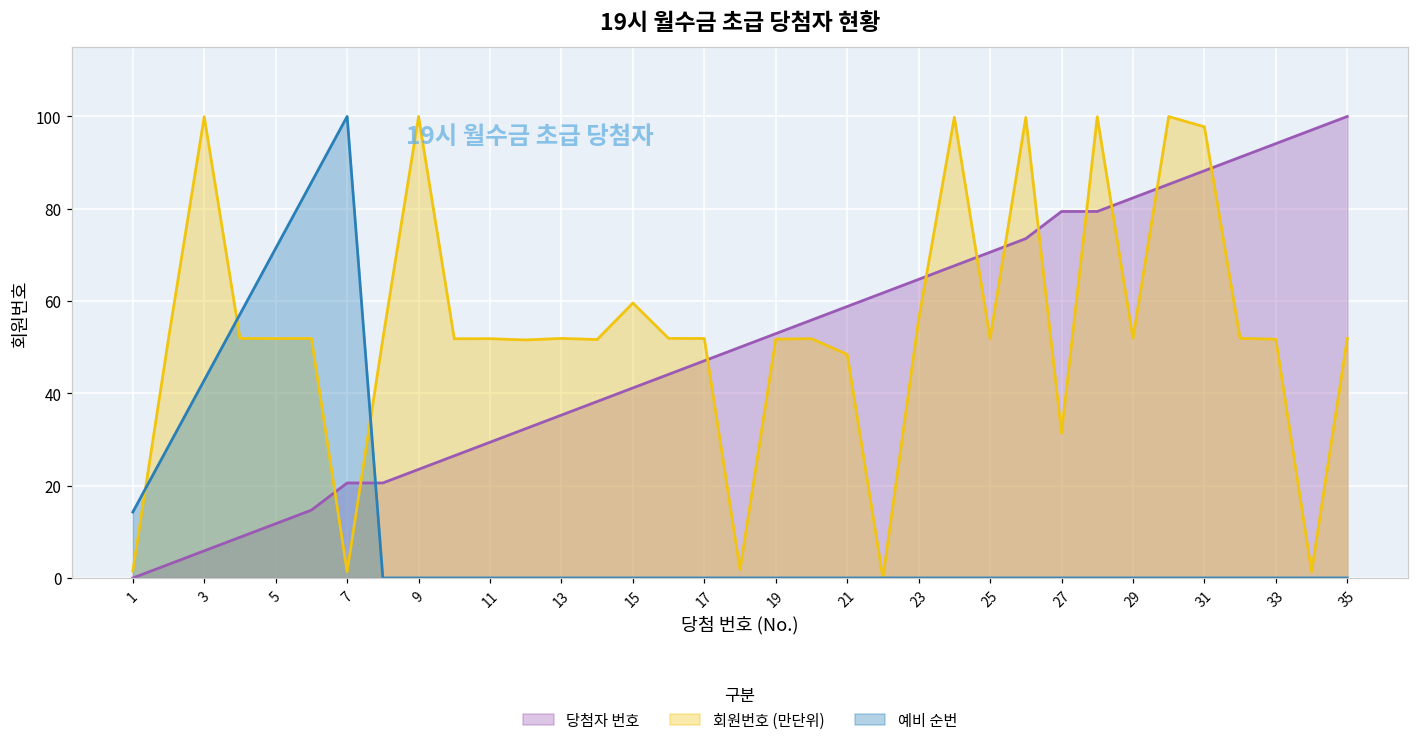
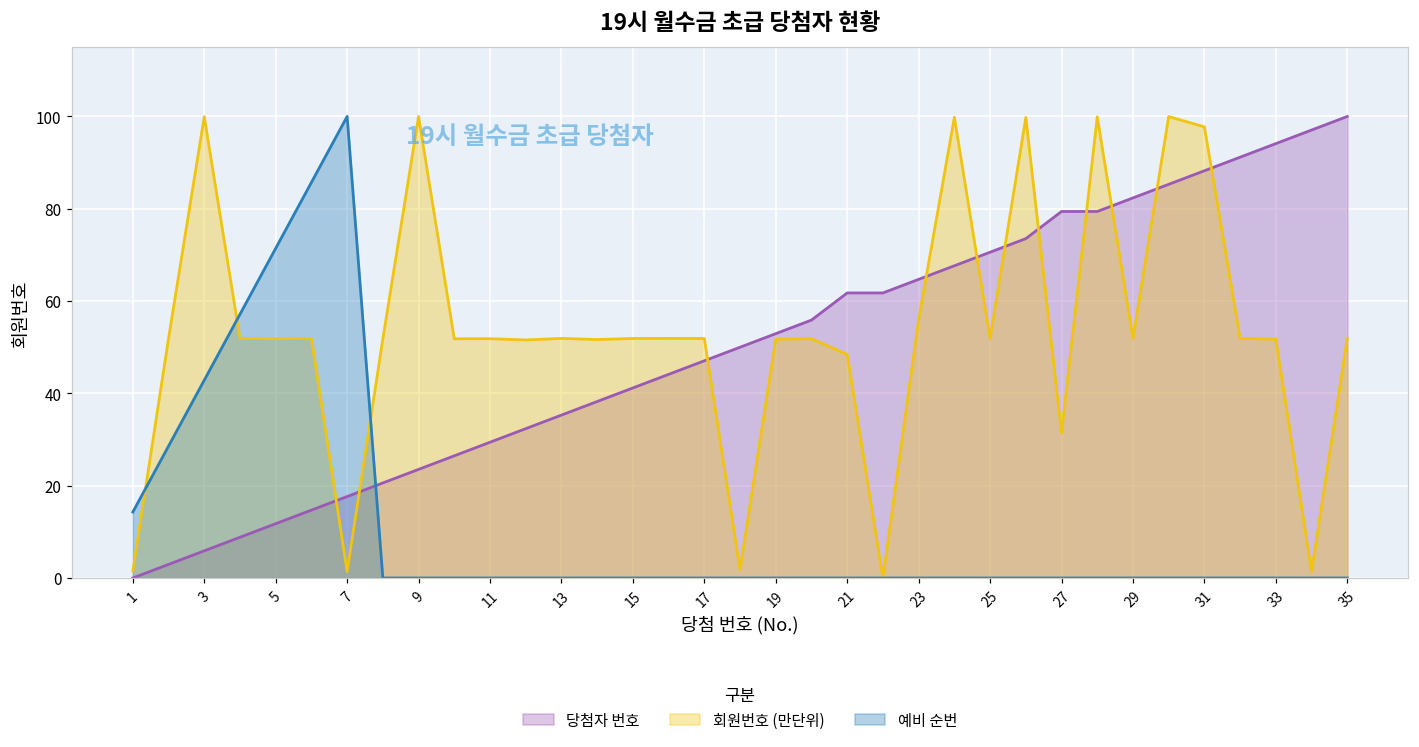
  {
    "당첨자 번호": {
      "1": 0,
      "3": 6,
      "5": 12,
-     "7": 21,
+     "7": 18,
      "9": 24,
      "11": 29,
      "13": 35,
      "15": 41,
      "17": 47,
      "19": 53,
-     "21": 59,
+     "21": 62,
      "23": 65,
      "25": 71,
      "27": 79,
      "29": 82,
      "31": 88,
      "33": 94,
      "35": 100
    },
    "회원번호 (만단위)": {
      "1": 1,
      "3": 100,
      "5": 52,
      "7": 1,
      "11": 52,
      "13": 52,
-     "15": 60,
+     "15": 52,
      "17": 52,
      "19": 52,
      "21": 48,
      "23": 56,
      "25": 52,
      "27": 31,
      "29": 52,
      "31": 98,
      "33": 52,
      "35": 52
    },
    "예비 순번": {
      "1": 14,
      "3": 43,
      "5": 71,
      "7": 100,
      "9": 0,
      "11": 0,
      "13": 0,
      "15": 0,
      "17": 0,
      "19": 0,
      "21": 0,
      "23": 0,
      "25": 0,
      "27": 0,
      "29": 0,
      "31": 0,
      "33": 0,
      "35": 0
    }
  }
